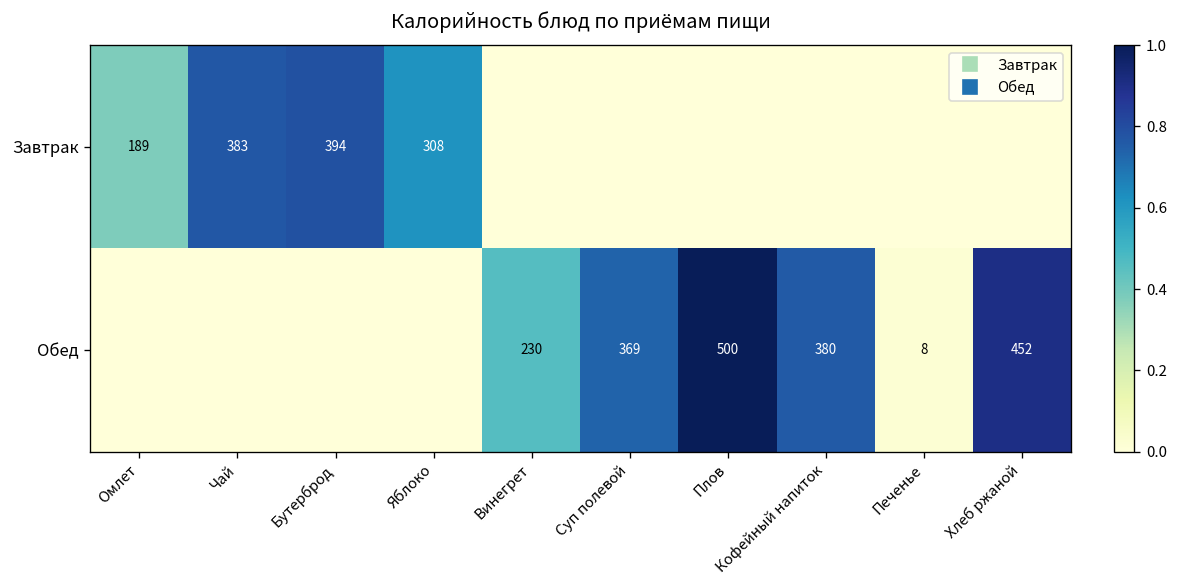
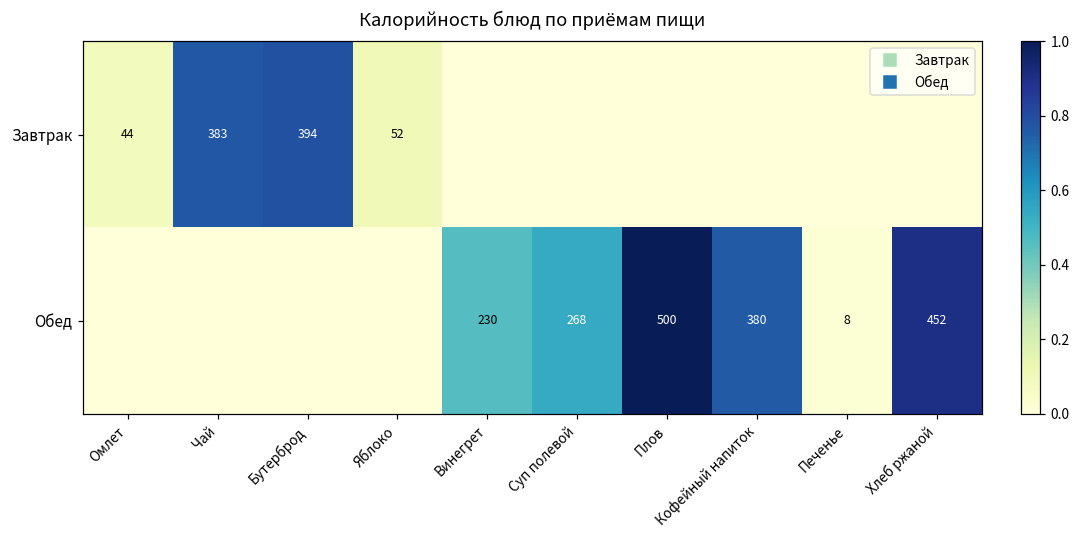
  {
    "Завтрак": {
-     "Омлет": 189,
+     "Омлет": 44,
      "Чай": 383,
      "Бутерброд": 394,
-     "Яблоко": 308
+     "Яблоко": 52
    },
    "Обед": {
      "Винегрет": 230,
-     "Суп полевой": 369,
+     "Суп полевой": 268,
      "Плов": 500,
      "Кофейный напиток": 380,
      "Печенье": 8,
      "Хлеб ржаной": 452
    }
  }
